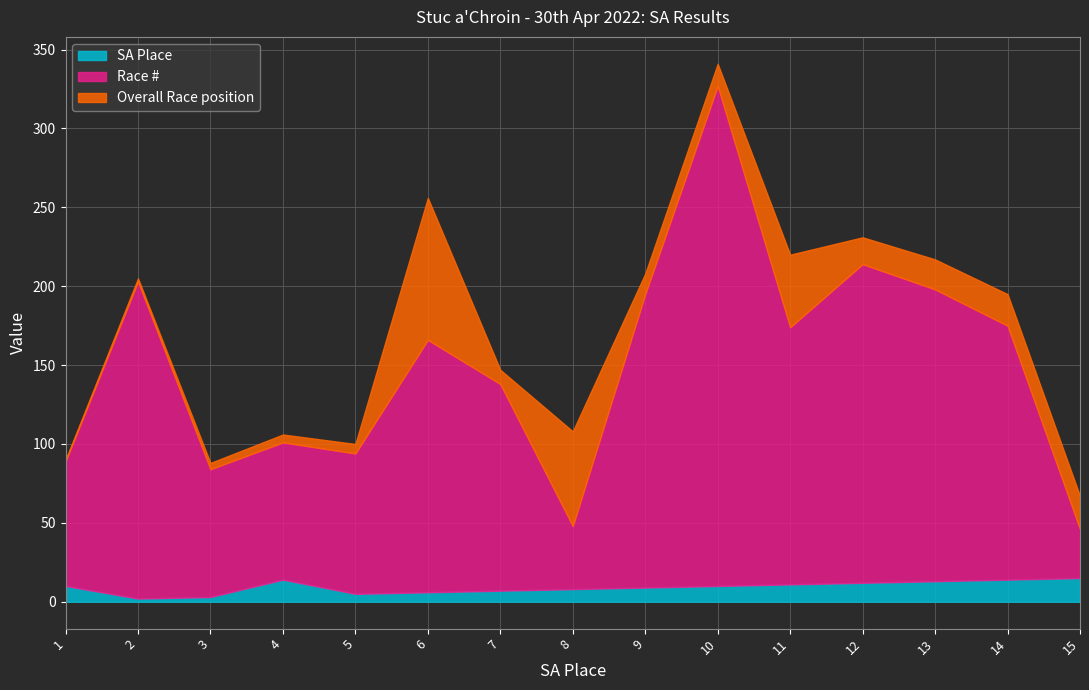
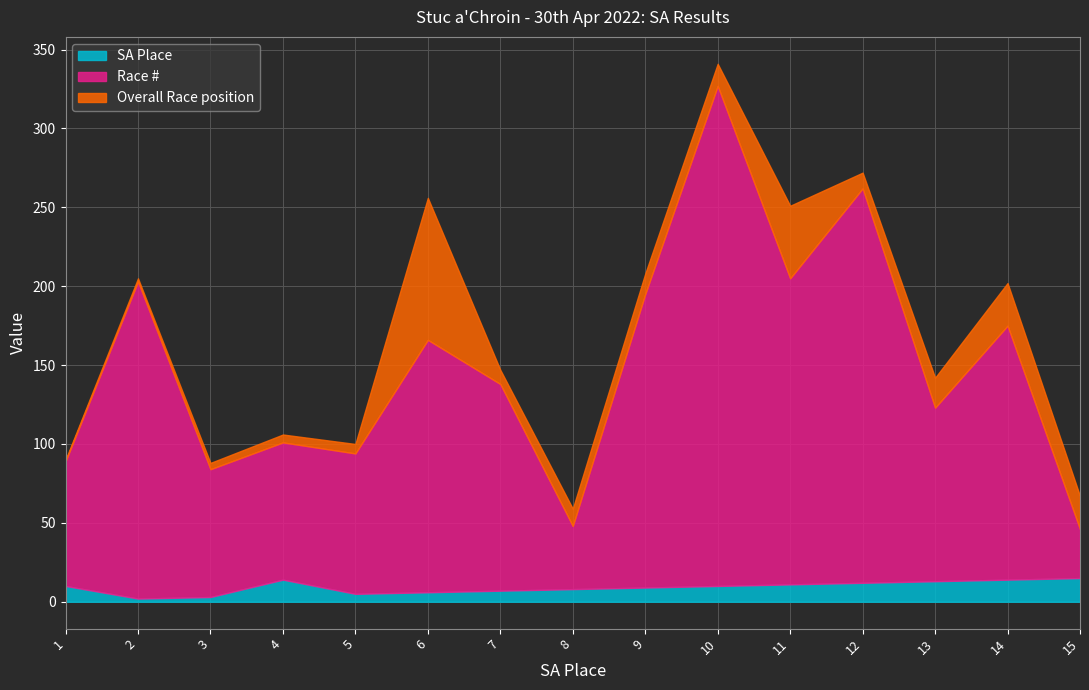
  {
    "SA Place": {
      "1": 10,
      "2": 2,
      "3": 3,
      "4": 14,
      "5": 5,
      "6": 6,
      "7": 7,
      "8": 8,
      "9": 9,
      "10": 10,
      "11": 11,
      "12": 12,
      "13": 13,
      "14": 14,
      "15": 15
    },
    "Race #": {
      "2": 201,
      "3": 81,
      "4": 87,
      "5": 89,
      "6": 160,
      "7": 131,
      "8": 40,
      "9": 186,
      "10": 317,
-     "11": 163,
-     "12": 202,
-     "13": 185,
+     "11": 194,
+     "12": 250,
+     "13": 110,
      "14": 161,
      "15": 31
    },
    "Overall Race position": {
      "2": 2,
      "3": 4,
      "4": 5,
      "5": 6,
      "6": 90,
      "7": 9,
-     "8": 60,
+     "8": 11,
      "9": 13,
      "10": 14,
      "11": 46,
-     "12": 17,
+     "12": 10,
      "13": 19,
-     "14": 20,
+     "14": 27,
      "15": 21
    }
  }
